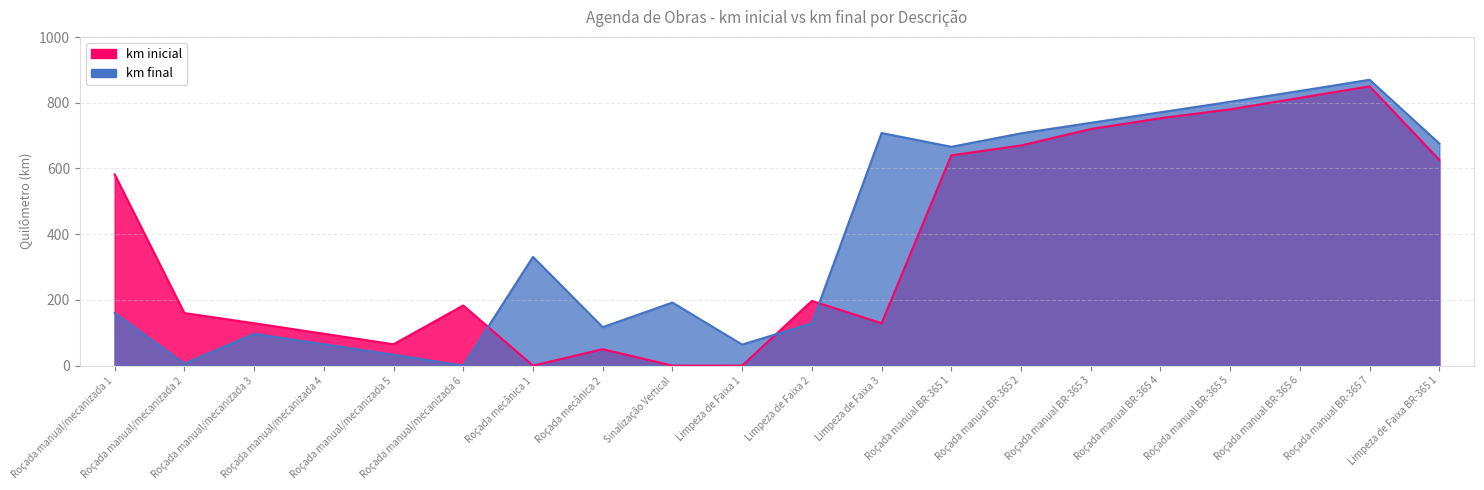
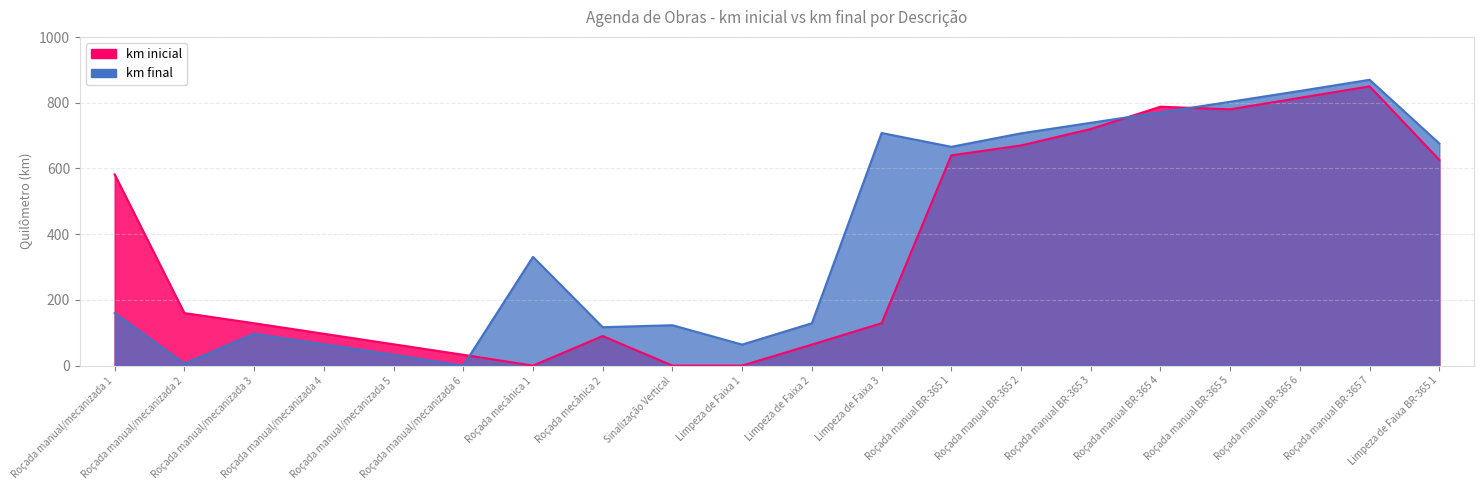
  {
    "km inicial": {
      "Roçada manual/mecanizada 1": 580,
      "Roçada manual/mecanizada 2": 160,
      "Roçada manual/mecanizada 3": 130,
      "Roçada manual/mecanizada 4": 100,
      "Roçada manual/mecanizada 5": 70,
-     "Roçada manual/mecanizada 6": 180,
+     "Roçada manual/mecanizada 6": 30,
      "Roçada mecânica 1": 0,
-     "Roçada mecânica 2": 50,
+     "Roçada mecânica 2": 90,
      "Sinalização Vertical": 0,
      "Limpeza de Faixa 1": 0,
-     "Limpeza de Faixa 2": 200,
+     "Limpeza de Faixa 2": 60,
      "Limpeza de Faixa 3": 130,
      "Roçada manual BR-365 1": 640,
      "Roçada manual BR-365 2": 670,
      "Roçada manual BR-365 3": 720,
-     "Roçada manual BR-365 4": 750,
+     "Roçada manual BR-365 4": 790,
      "Roçada manual BR-365 5": 780,
      "Roçada manual BR-365 6": 820,
      "Roçada manual BR-365 7": 850,
      "Limpeza de Faixa BR-365 1": 630
    },
    "km final": {
      "Roçada manual/mecanizada 1": 160,
      "Roçada manual/mecanizada 2": 10,
      "Roçada manual/mecanizada 3": 100,
      "Roçada manual/mecanizada 4": 70,
      "Roçada manual/mecanizada 5": 30,
      "Roçada manual/mecanizada 6": 0,
      "Roçada mecânica 1": 330,
      "Roçada mecânica 2": 120,
-     "Sinalização Vertical": 190,
+     "Sinalização Vertical": 120,
      "Limpeza de Faixa 1": 60,
      "Limpeza de Faixa 2": 130,
      "Limpeza de Faixa 3": 710,
      "Roçada manual BR-365 1": 670,
      "Roçada manual BR-365 2": 710,
      "Roçada manual BR-365 3": 740,
      "Roçada manual BR-365 4": 770,
      "Roçada manual BR-365 5": 800,
      "Roçada manual BR-365 6": 840,
      "Roçada manual BR-365 7": 870,
      "Limpeza de Faixa BR-365 1": 680
    }
  }
